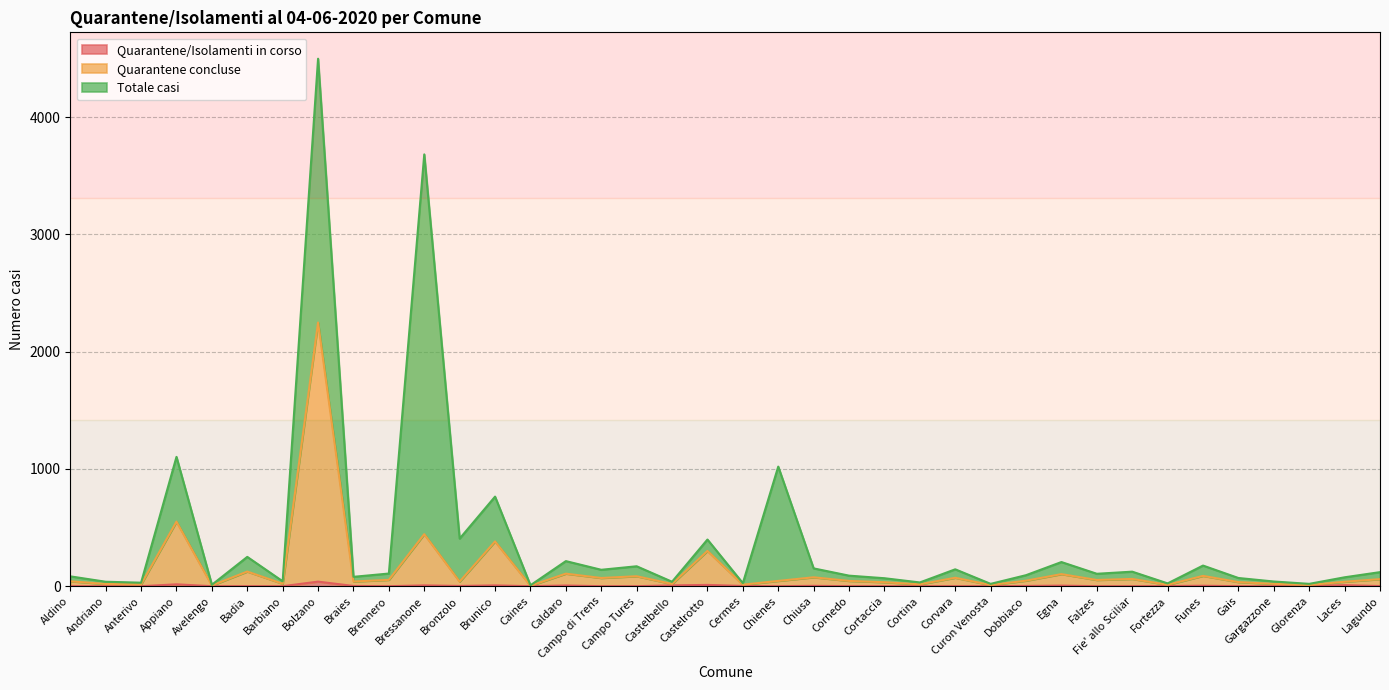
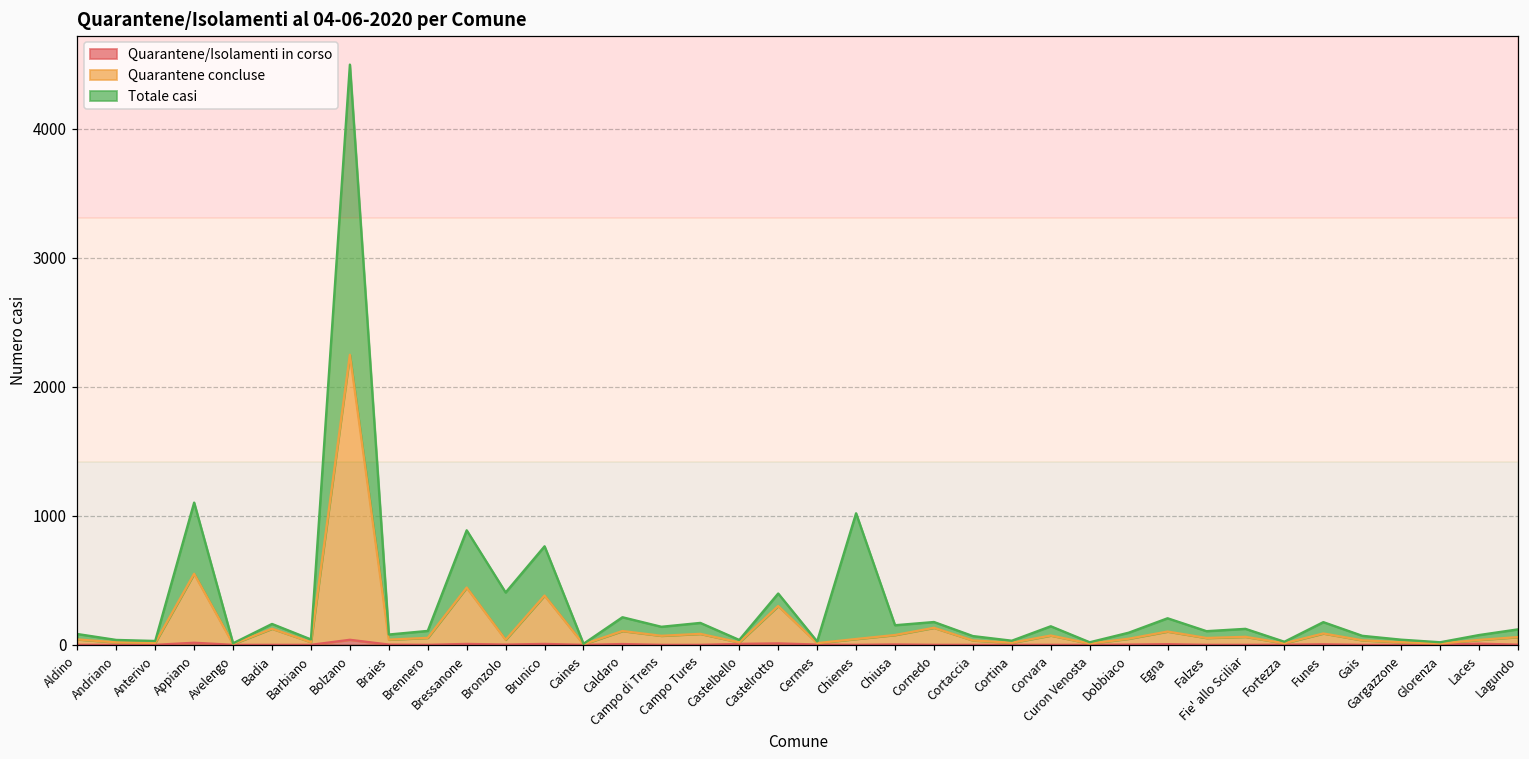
  {
    "Quarantene/Isolamenti in corso": {
      "Aldino": 0,
      "Appiano": 20,
      "Badia": 0,
      "Bolzano": 40,
      "Braies": 0,
      "Brennero": 0,
      "Bressanone": 10,
      "Bronzolo": 0,
      "Brunico": 10,
      "Caldaro": 10,
      "Campo di Trens": 0,
      "Campo Tures": 0,
      "Castelrotto": 10,
      "Chienes": 0,
      "Chiusa": 0,
      "Cornedo": 0,
      "Cortaccia": 0,
      "Corvara": 0,
      "Dobbiaco": 0,
      "Egna": 10,
      "Falzes": 0,
      "Fie' allo Sciliar": 0,
      "Funes": 0,
      "Gais": 0,
      "Laces": 10,
      "Lagundo": 0
    },
    "Quarantene concluse": {
      "Aldino": 40,
      "Appiano": 540,
      "Badia": 130,
      "Bolzano": 2210,
      "Braies": 40,
      "Brennero": 50,
      "Bressanone": 440,
      "Bronzolo": 40,
      "Brunico": 380,
      "Caldaro": 100,
      "Campo di Trens": 70,
      "Campo Tures": 90,
      "Castelrotto": 290,
      "Chienes": 50,
      "Chiusa": 70,
-     "Cornedo": 50,
+     "Cornedo": 130,
      "Cortaccia": 30,
      "Corvara": 70,
      "Dobbiaco": 50,
      "Egna": 100,
      "Falzes": 50,
      "Fie' allo Sciliar": 60,
      "Funes": 80,
      "Gais": 40,
      "Laces": 30,
      "Lagundo": 60
    },
    "Totale casi": {
      "Aldino": 40,
      "Appiano": 550,
-     "Badia": 130,
+     "Badia": 40,
      "Bolzano": 2250,
      "Braies": 40,
      "Brennero": 50,
-     "Bressanone": 3240,
+     "Bressanone": 440,
      "Bronzolo": 370,
      "Brunico": 380,
      "Caldaro": 110,
      "Campo di Trens": 70,
      "Campo Tures": 90,
      "Castelrotto": 100,
      "Chienes": 980,
      "Chiusa": 80,
      "Cornedo": 50,
      "Cortaccia": 30,
      "Corvara": 70,
      "Dobbiaco": 50,
      "Egna": 100,
      "Falzes": 50,
      "Fie' allo Sciliar": 60,
      "Funes": 90,
      "Gais": 40,
      "Laces": 40,
      "Lagundo": 60
    }
  }
